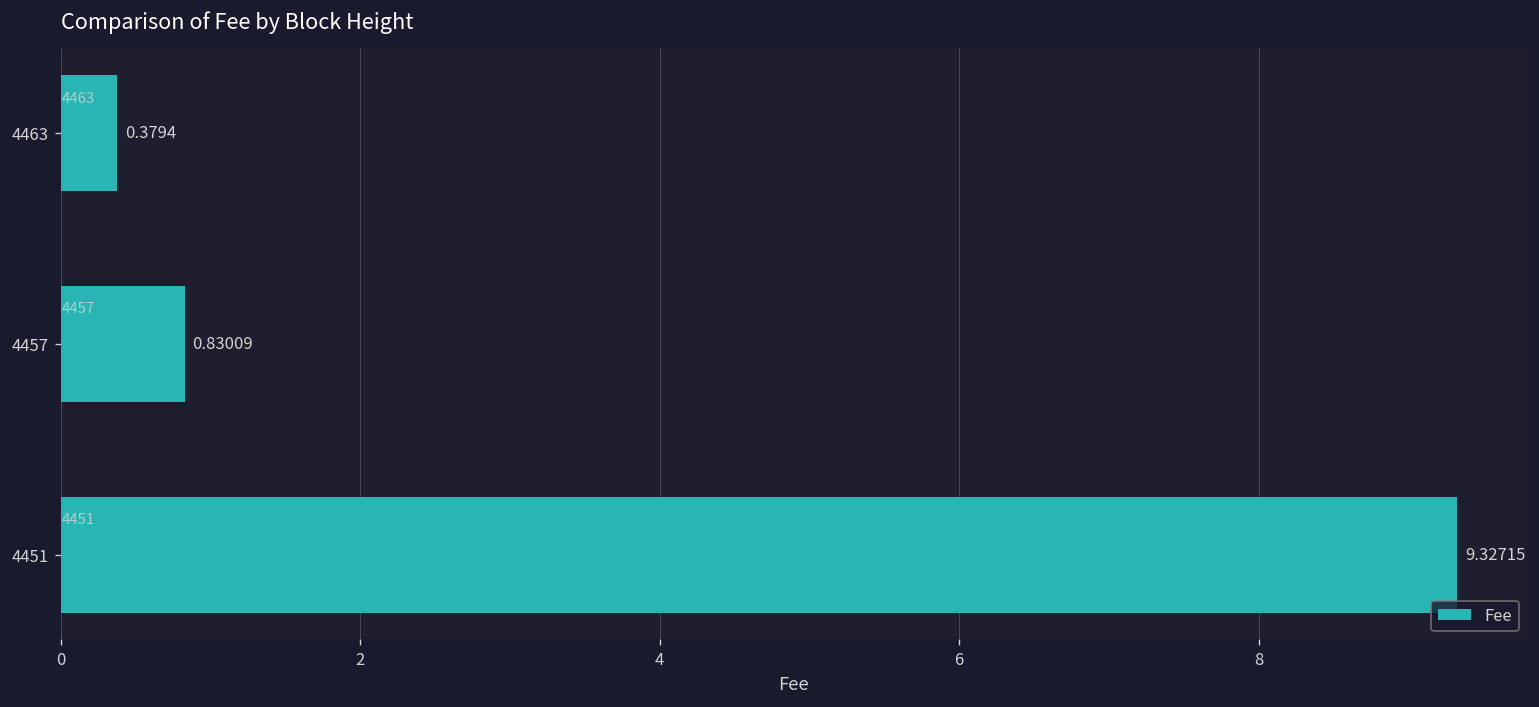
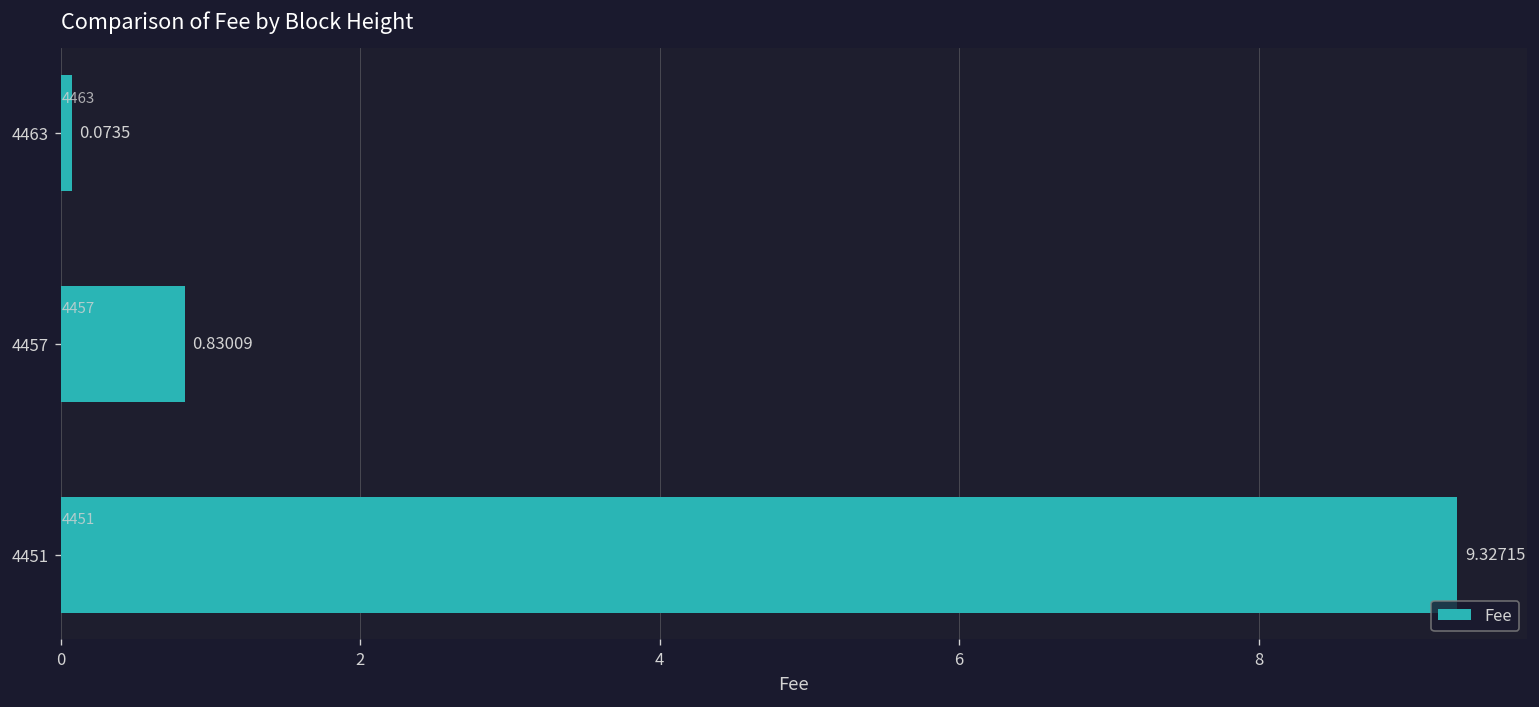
  {
-   "4463": 0.3794,
+   "4463": 0.0735,
    "4457": 0.83009,
    "4451": 9.32715
  }
